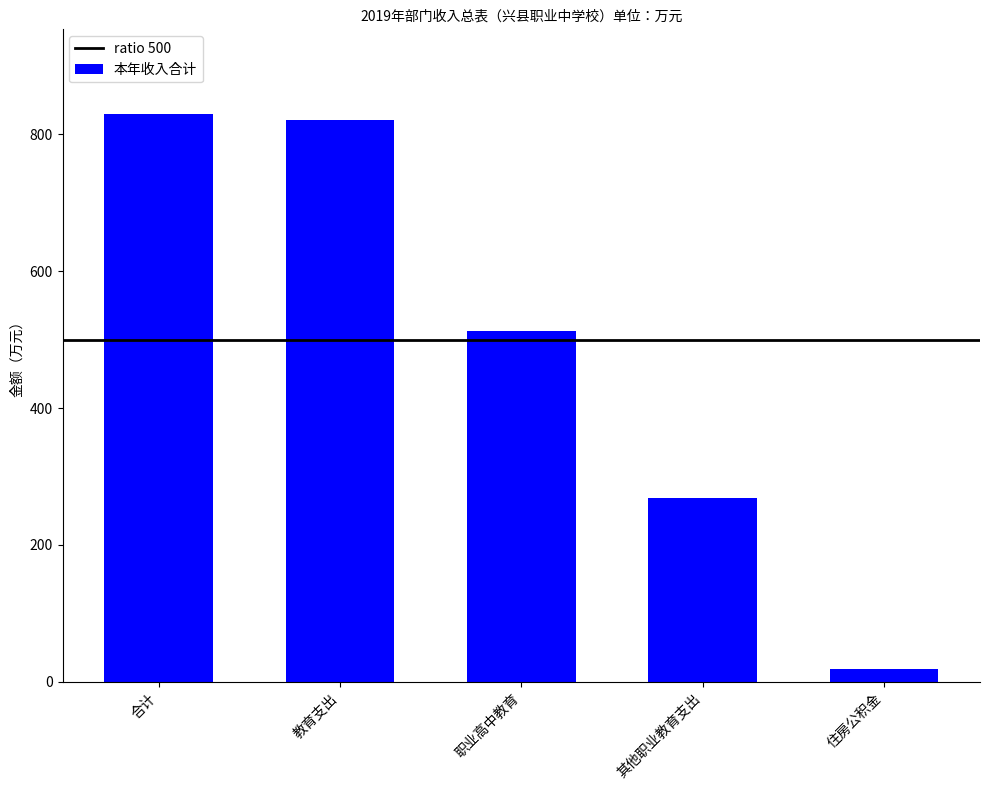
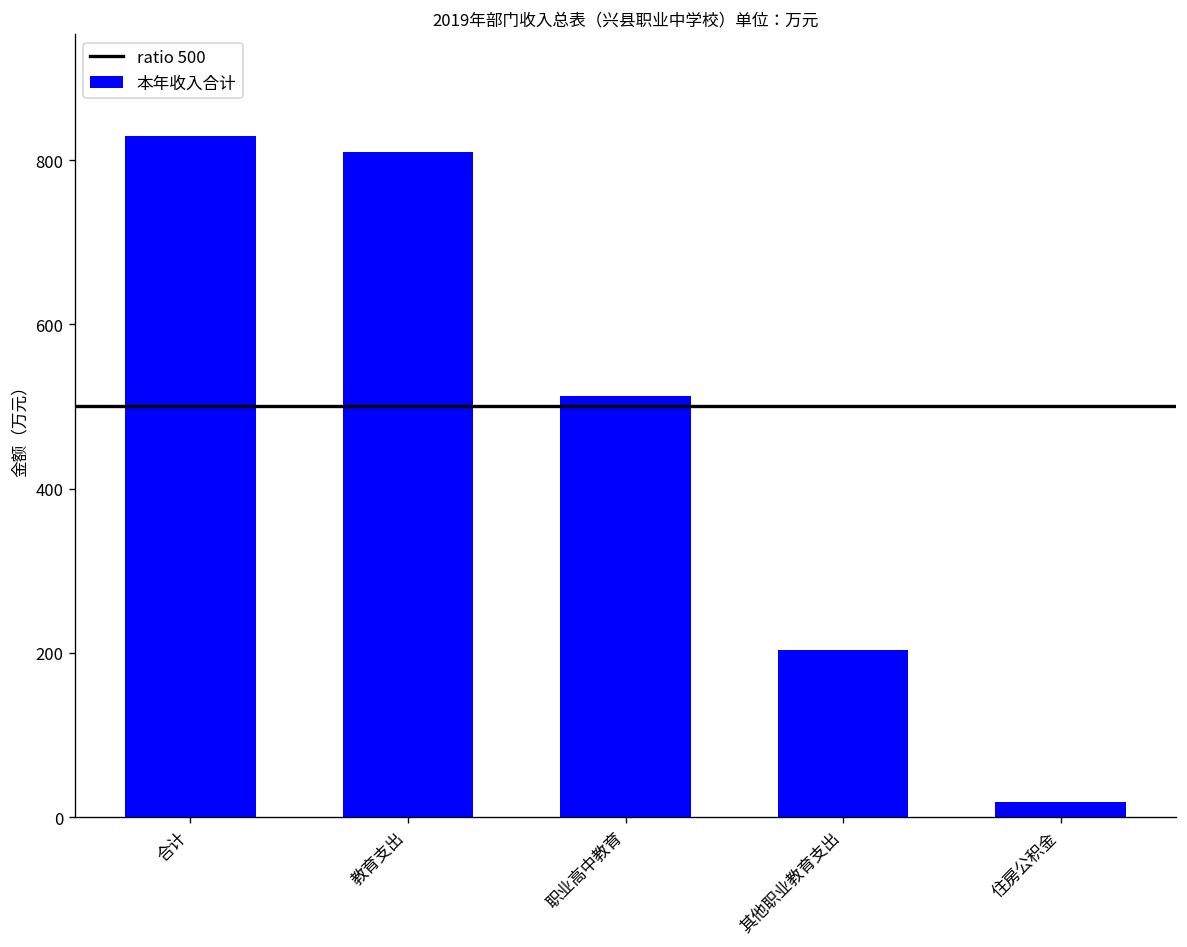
  {
    "合计": 830,
-   "教育支出": 820,
+   "教育支出": 810,
    "职业高中教育": 510,
-   "其他职业教育支出": 270,
+   "其他职业教育支出": 200,
    "住房公积金": 20
  }
